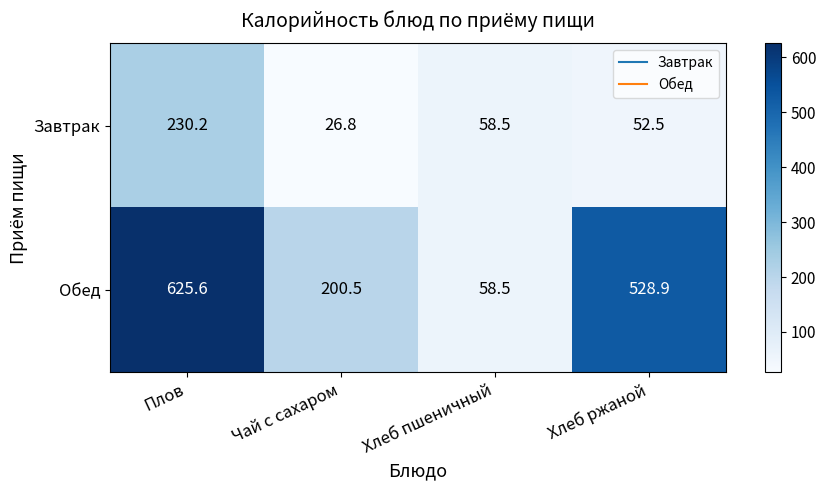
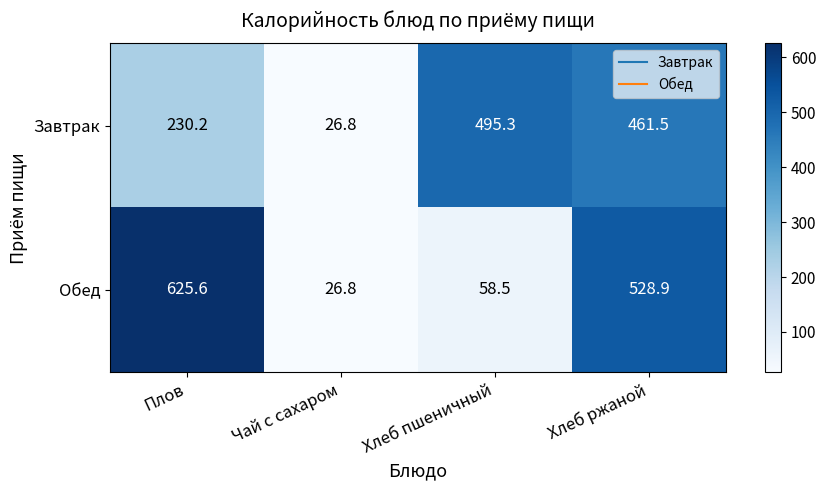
  {
    "Завтрак": {
      "Плов": 230.2,
      "Чай с сахаром": 26.8,
-     "Хлеб пшеничный": 58.5,
-     "Хлеб ржаной": 52.5
+     "Хлеб пшеничный": 495.3,
+     "Хлеб ржаной": 461.5
    },
    "Обед": {
      "Плов": 625.6,
-     "Чай с сахаром": 200.5,
+     "Чай с сахаром": 26.8,
      "Хлеб пшеничный": 58.5,
      "Хлеб ржаной": 528.9
    }
  }
